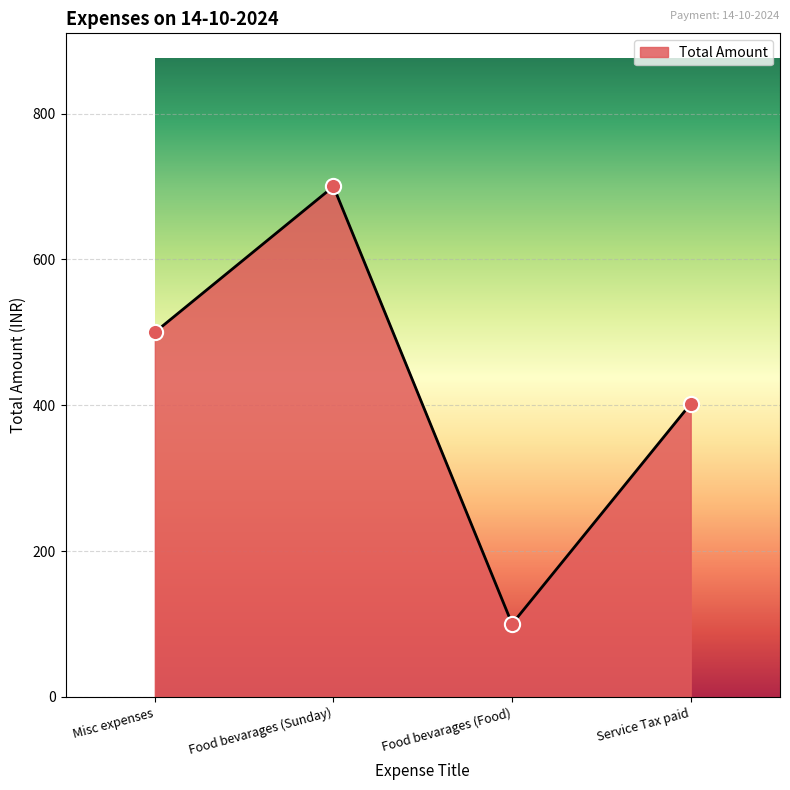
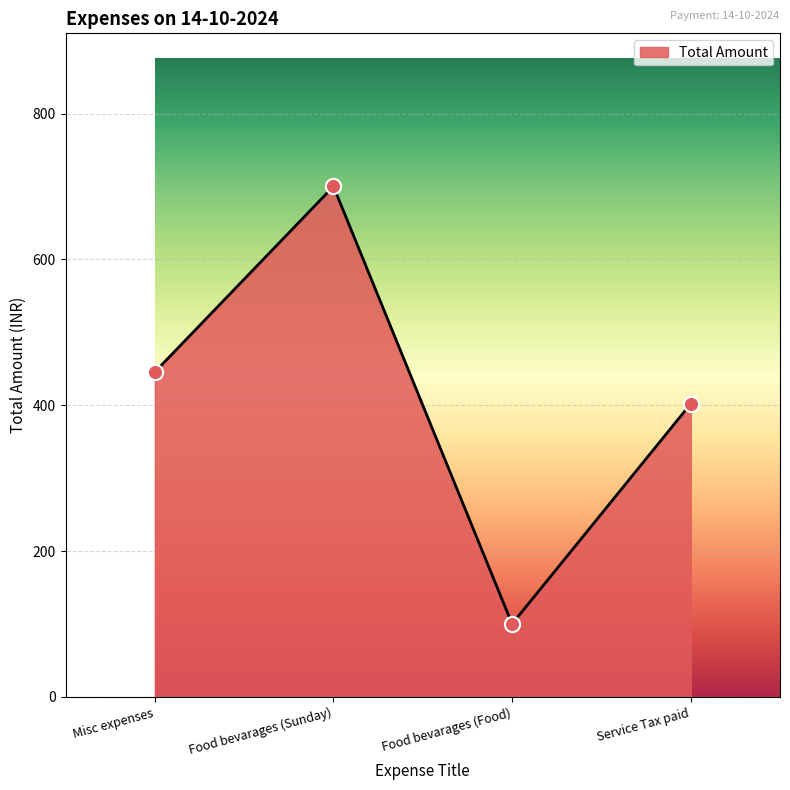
  {
-   "Misc expenses": 500,
+   "Misc expenses": 450,
    "Food bevarages (Sunday)": 700,
    "Food bevarages (Food)": 100,
    "Service Tax paid": 400
  }
